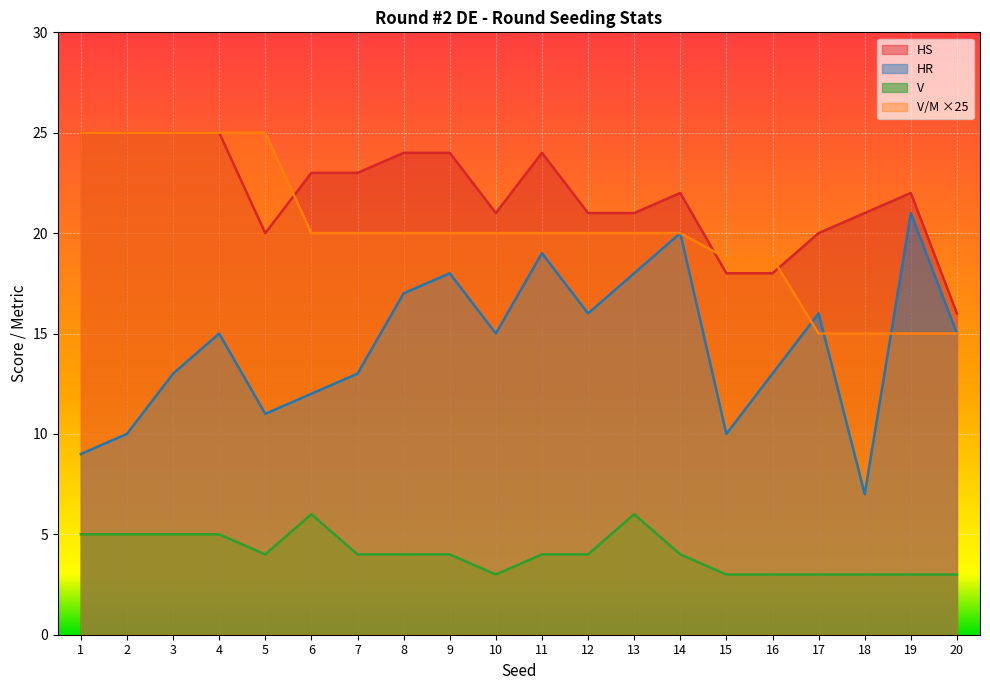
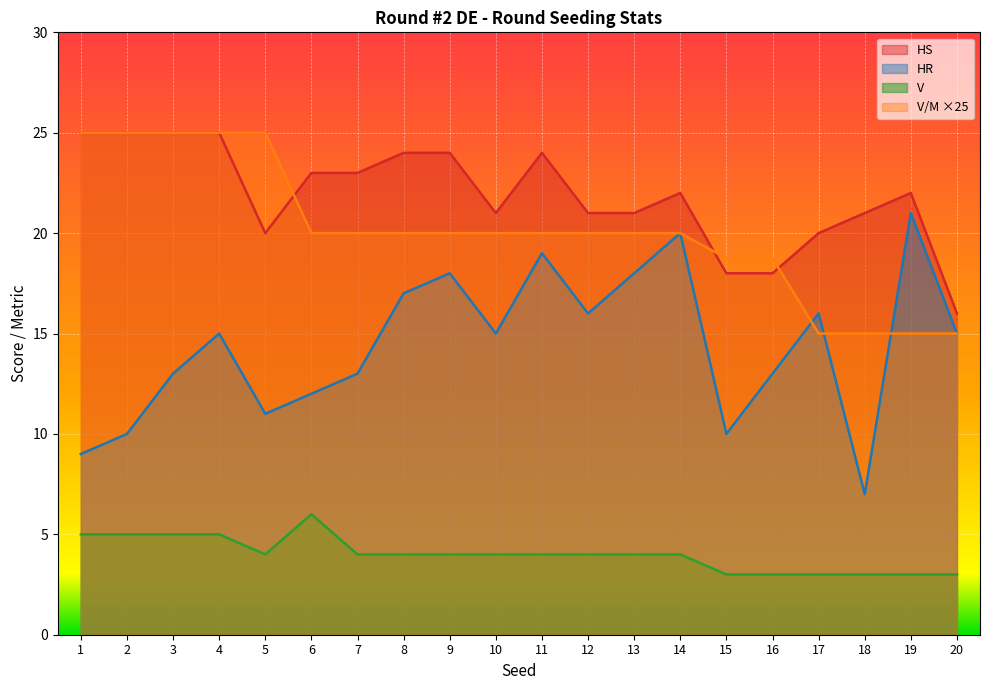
  {
    "HR": {
      "1": 9,
      "2": 10,
      "3": 13,
      "4": 15,
      "5": 11,
      "6": 12,
      "7": 13,
      "8": 17,
      "9": 18,
      "10": 15,
      "11": 19,
      "12": 16,
      "13": 18,
      "15": 10,
      "16": 13,
      "17": 16,
      "18": 7,
      "19": 21
    },
    "V": {
      "1": 5,
      "2": 5,
      "3": 5,
      "4": 5,
      "5": 4,
      "6": 6,
      "7": 4,
      "8": 4,
      "9": 4,
-     "10": 3,
+     "10": 4,
      "11": 4,
      "12": 4,
-     "13": 6,
+     "13": 4,
      "14": 4,
      "15": 3,
      "16": 3,
      "17": 3,
      "18": 3,
      "19": 3,
      "20": 3
    }
  }
